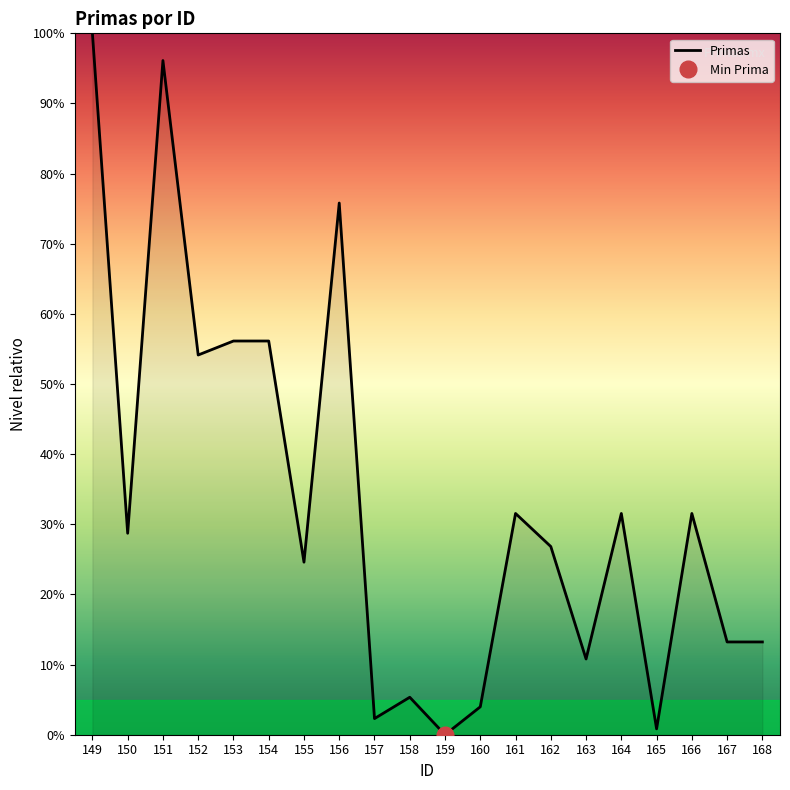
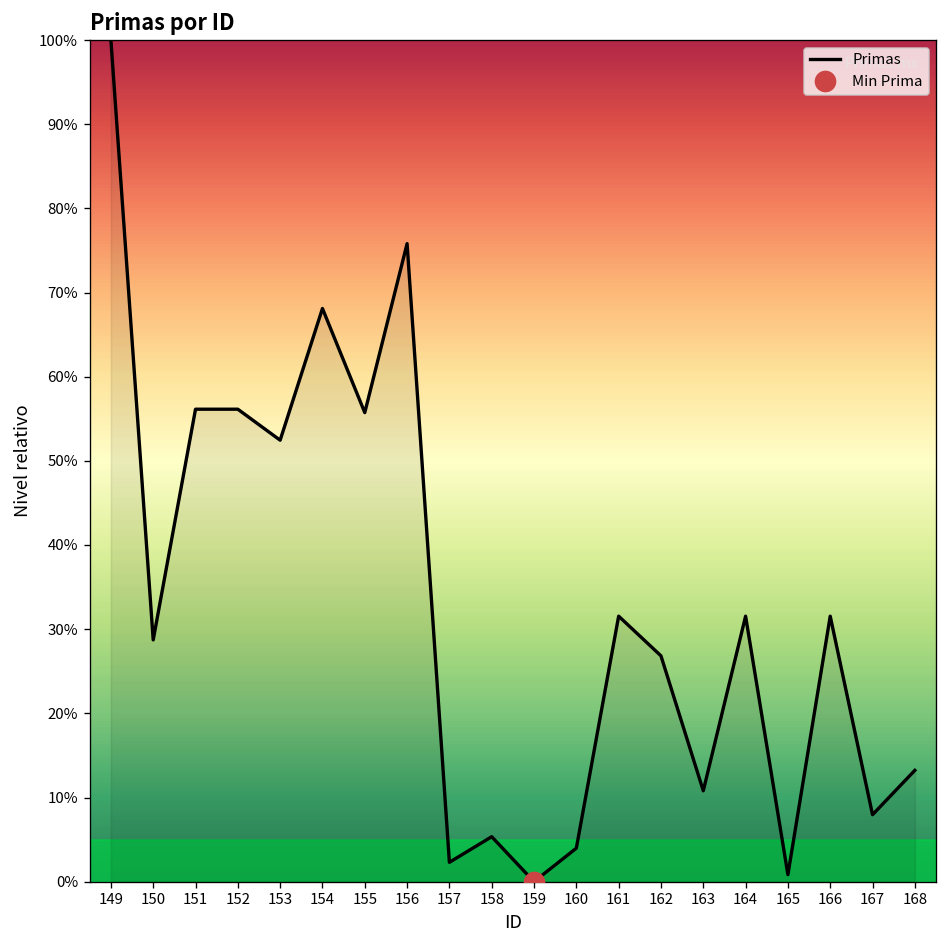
  {
    "Primas": {
      "149": "100%",
      "150": "29%",
-     "151": "96%",
-     "152": "54%",
-     "153": "56%",
-     "154": "56%",
-     "155": "25%",
+     "151": "56%",
+     "152": "56%",
+     "153": "52%",
+     "154": "68%",
+     "155": "56%",
      "156": "76%",
      "158": "5%",
      "161": "32%",
      "162": "27%",
      "163": "11%",
      "164": "32%",
      "166": "32%",
-     "167": "13%",
+     "167": "8%",
      "168": "13%"
    }
  }
